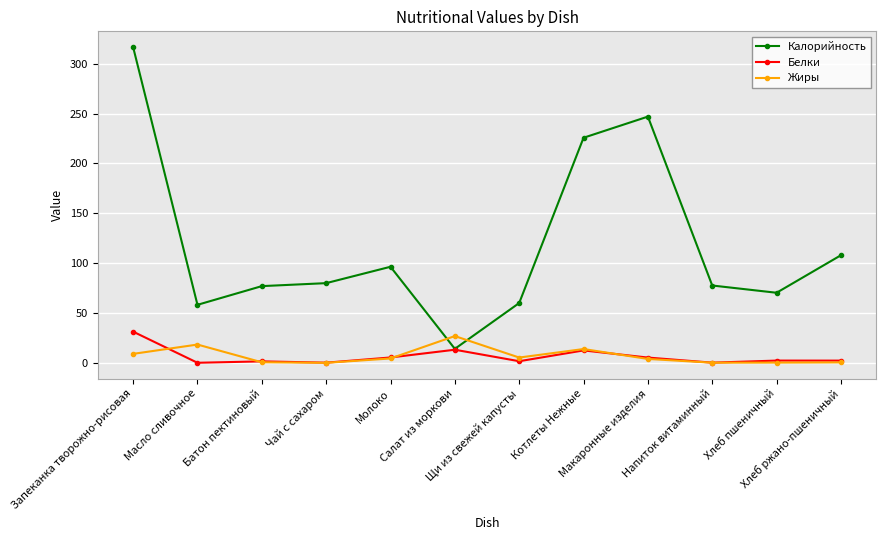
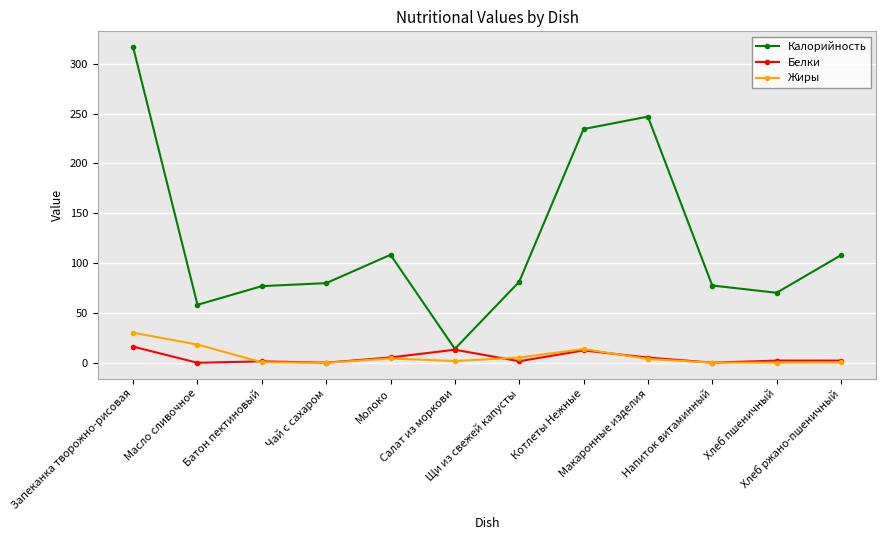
  {
    "Калорийность": {
      "Запеканка творожно-рисовая": 320,
      "Масло сливочное": 60,
      "Батон пектиновый": 80,
      "Чай с сахаром": 80,
-     "Молоко": 100,
-     "Щи из свежей капусты": 60,
-     "Котлеты Нежные": 226,
+     "Молоко": 110,
+     "Щи из свежей капусты": 80,
+     "Котлеты Нежные": 235,
      "Макаронные изделия": 250,
      "Напиток витаминный": 80,
      "Хлеб пшеничный": 70,
      "Хлеб ржано-пшеничный": 110
    },
    "Белки": {
-     "Запеканка творожно-рисовая": 30,
+     "Запеканка творожно-рисовая": 20,
      "Масло сливочное": 0,
      "Щи из свежей капусты": 0
    },
    "Жиры": {
-     "Запеканка творожно-рисовая": 10,
+     "Запеканка творожно-рисовая": 30,
      "Масло сливочное": 20,
-     "Салат из моркови": 30,
+     "Салат из моркови": 0,
      "Щи из свежей капусты": 10
    }
  }
